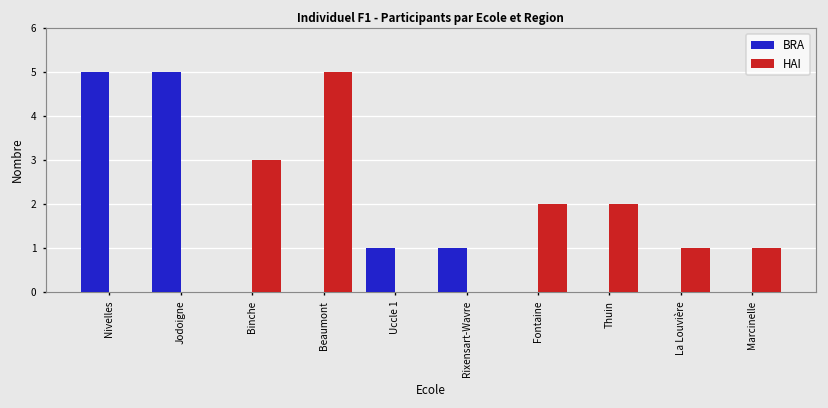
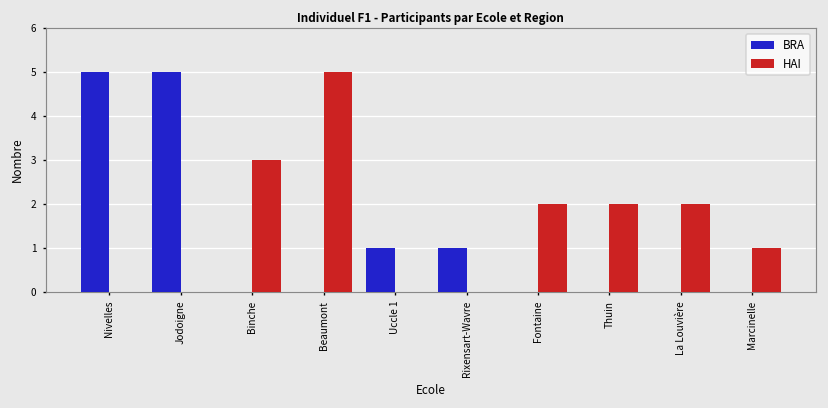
  {
    "BRA": {
      "Nivelles": 5,
      "Jodoigne": 5,
      "Binche": 0,
      "Beaumont": 0,
      "Uccle 1": 1,
      "Rixensart-Wavre": 1,
      "Fontaine": 0,
      "Thuin": 0,
      "La Louvière": 0,
      "Marcinelle": 0
    },
    "HAI": {
      "Nivelles": 0,
      "Jodoigne": 0,
      "Binche": 3,
      "Beaumont": 5,
      "Uccle 1": 0,
      "Rixensart-Wavre": 0,
      "Fontaine": 2,
      "Thuin": 2,
-     "La Louvière": 1,
+     "La Louvière": 2,
      "Marcinelle": 1
    }
  }
